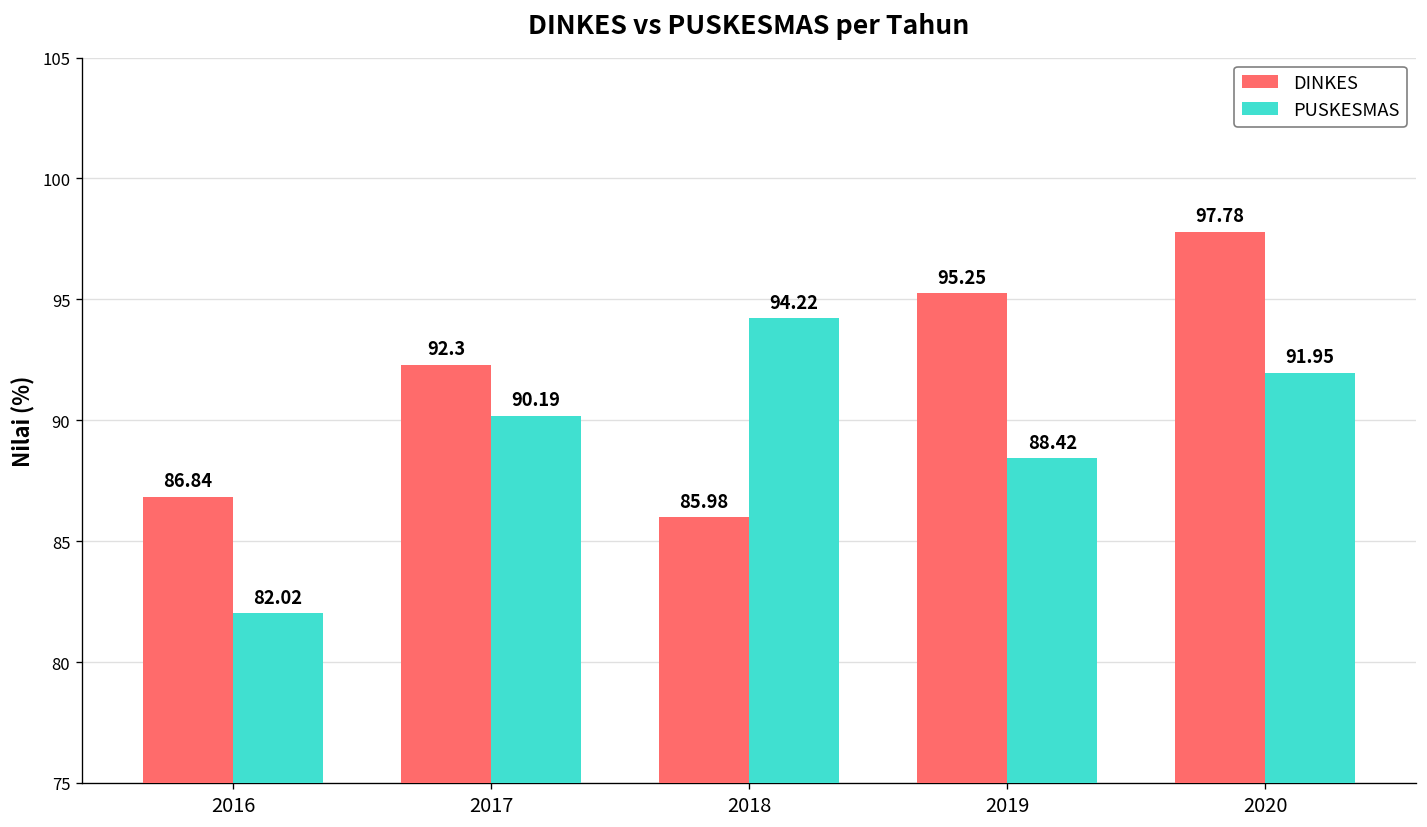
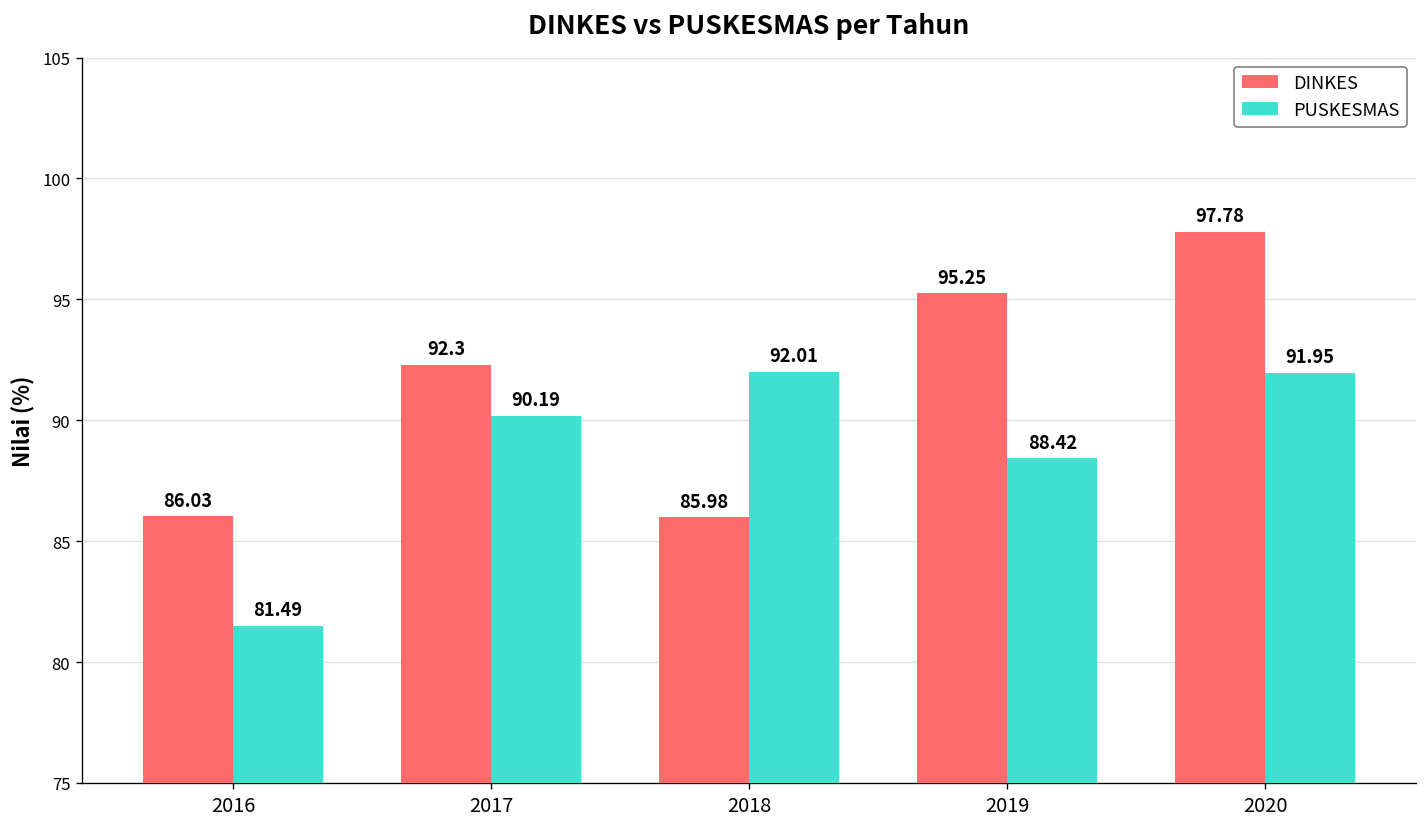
  {
    "DINKES": {
-     "2016": 86.84,
+     "2016": 86.03,
      "2017": 92.3,
      "2018": 85.98,
      "2019": 95.25,
      "2020": 97.78
    },
    "PUSKESMAS": {
-     "2016": 82.02,
+     "2016": 81.49,
      "2017": 90.19,
-     "2018": 94.22,
+     "2018": 92.01,
      "2019": 88.42,
      "2020": 91.95
    }
  }
